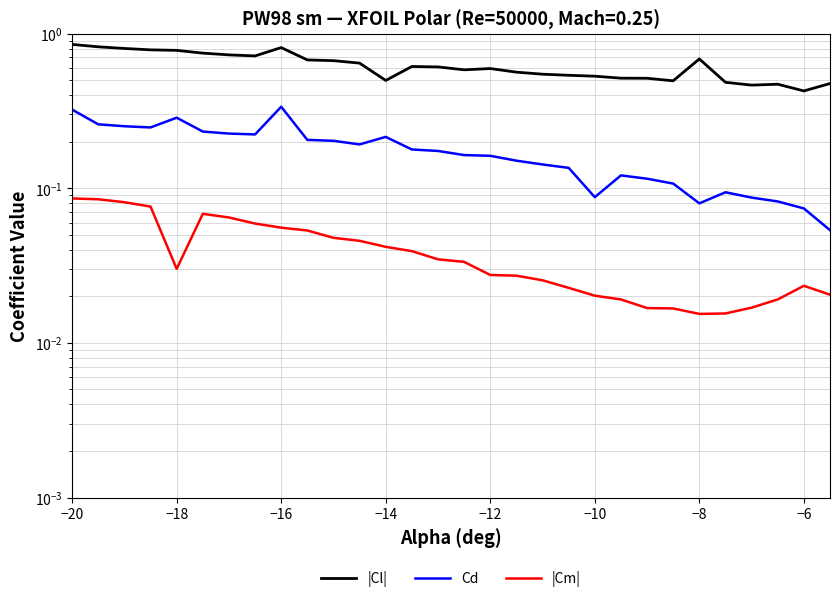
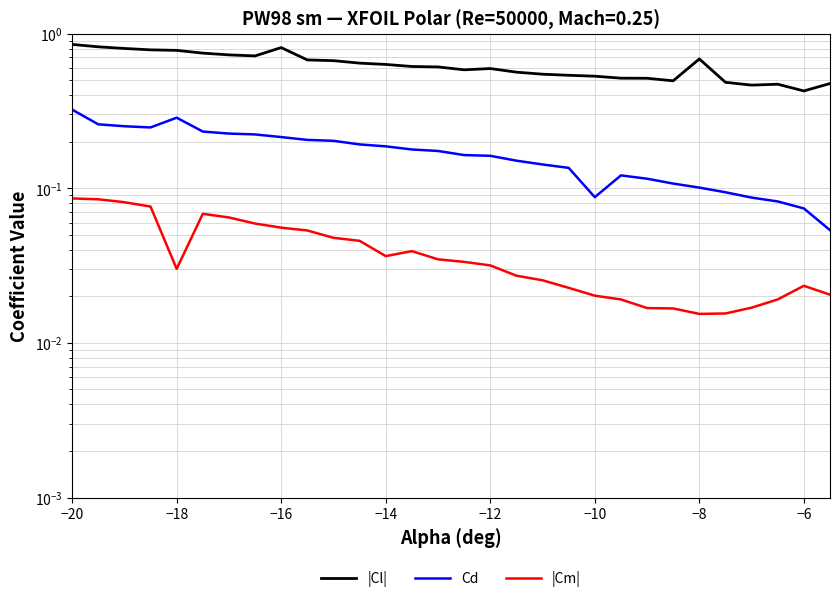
  {
    "|Cl|": {
      "−20": 0.9,
      "−18": 0.8,
      "−16": 0.8,
-     "−14": 0.50,
+     "−14": 0.63,
      "−12": 0.59,
      "−10": 0.53,
      "−8": 0.7,
      "−6": 0.43
    },
    "Cd": {
      "−20": 0.32,
      "−18": 0.29,
-     "−16": 0.34,
-     "−14": 0.21,
+     "−16": 0.21,
+     "−14": 0.19,
      "−12": 0.16,
      "−10": 0.09,
-     "−8": 0.08,
+     "−8": 0.10,
      "−6": 0.07
    },
    "|Cm|": {
      "−20": 0.09,
      "−18": 0.030,
      "−16": 0.056,
-     "−14": 0.042,
-     "−12": 0.028,
+     "−14": 0.036,
+     "−12": 0.032,
      "−10": 0.020,
      "−8": 0.015,
      "−6": 0.023
    }
  }
